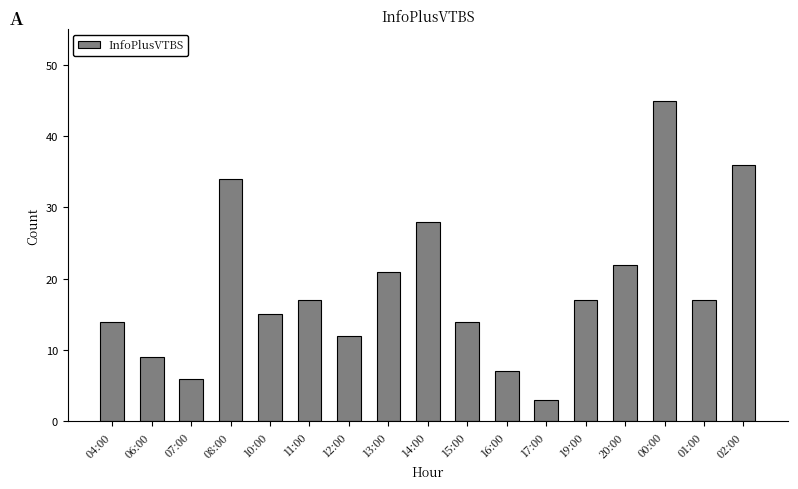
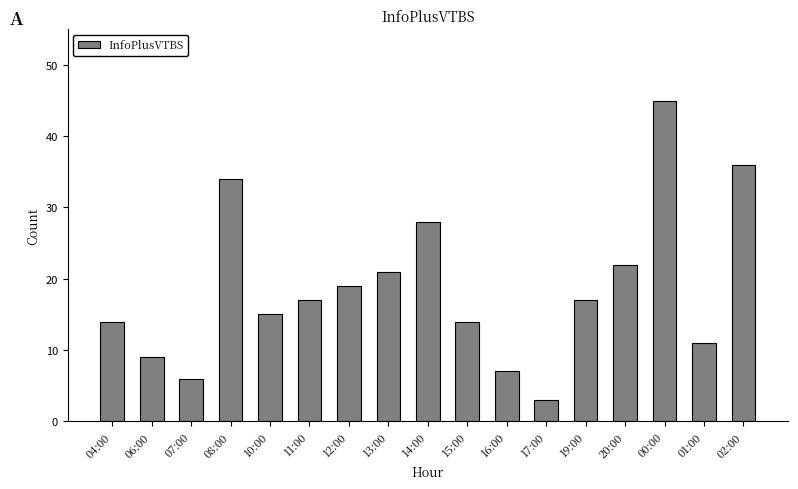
  {
    "04:00": 14,
    "06:00": 9,
    "07:00": 6,
    "08:00": 34,
    "10:00": 15,
    "11:00": 17,
-   "12:00": 12,
+   "12:00": 19,
    "13:00": 21,
    "14:00": 28,
    "15:00": 14,
    "16:00": 7,
    "17:00": 3,
    "19:00": 17,
    "20:00": 22,
    "00:00": 45,
-   "01:00": 17,
+   "01:00": 11,
    "02:00": 36
  }
